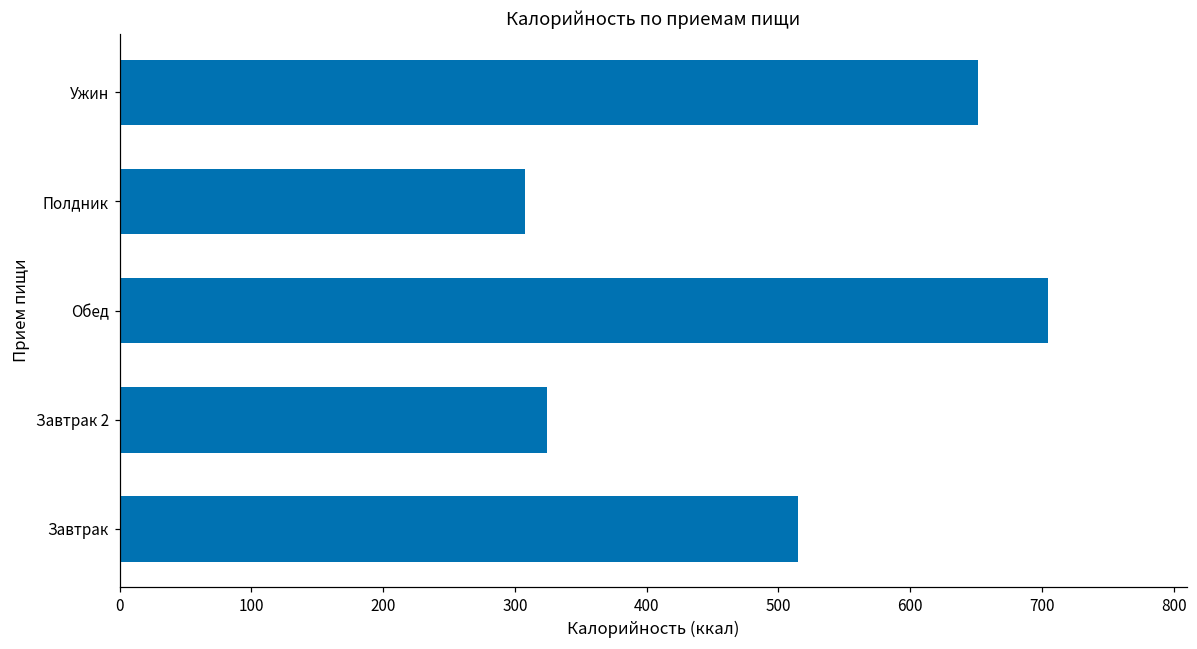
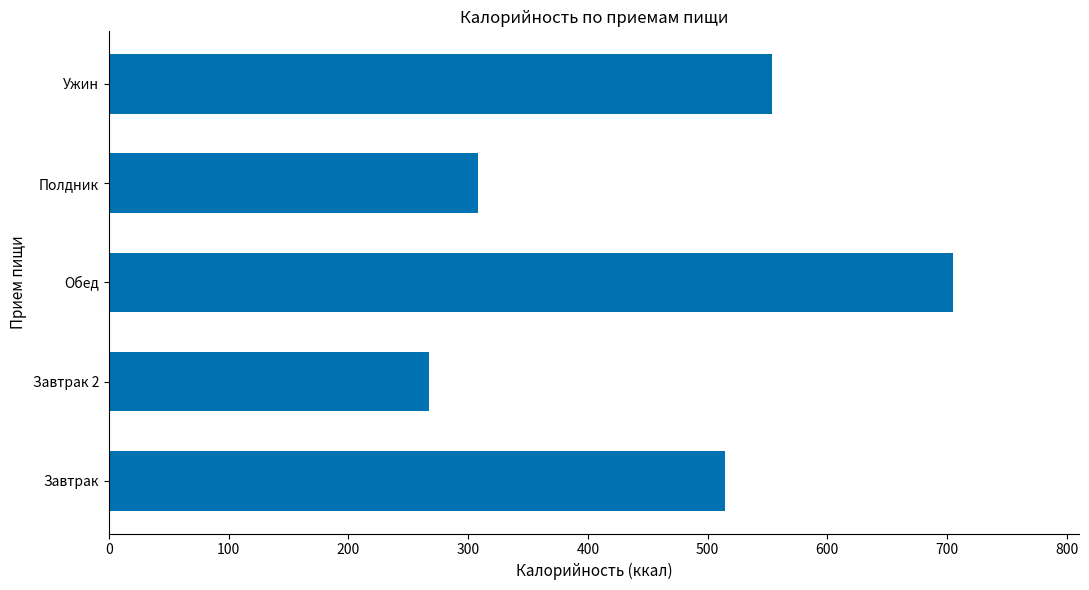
  {
-   "Ужин": 652,
+   "Ужин": 554,
    "Полдник": 308,
    "Обед": 704,
-   "Завтрак 2": 325,
+   "Завтрак 2": 268,
    "Завтрак": 515
  }
